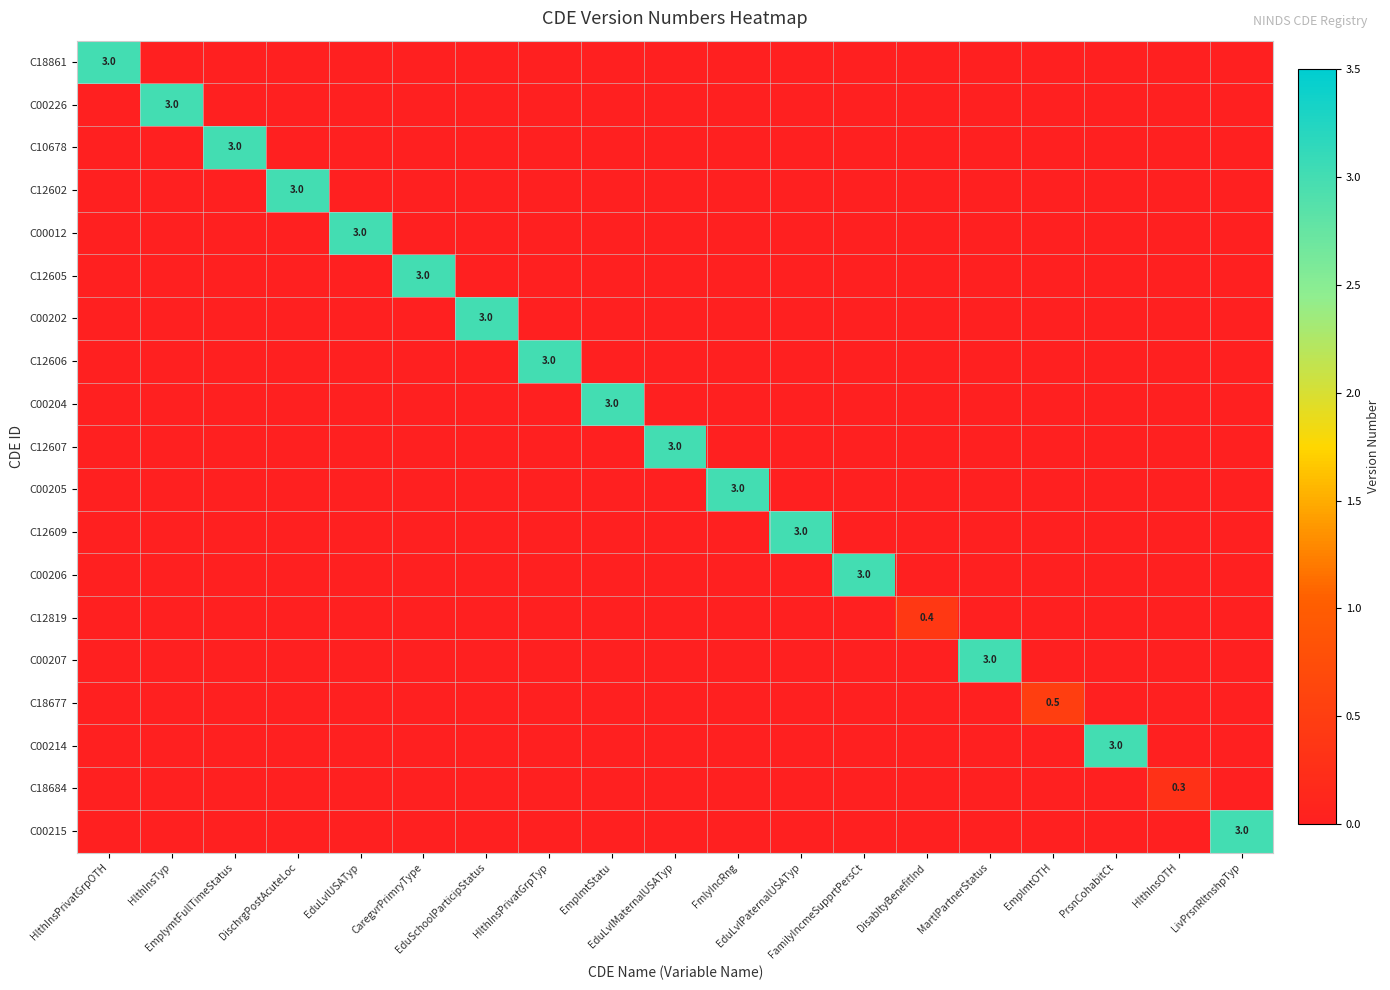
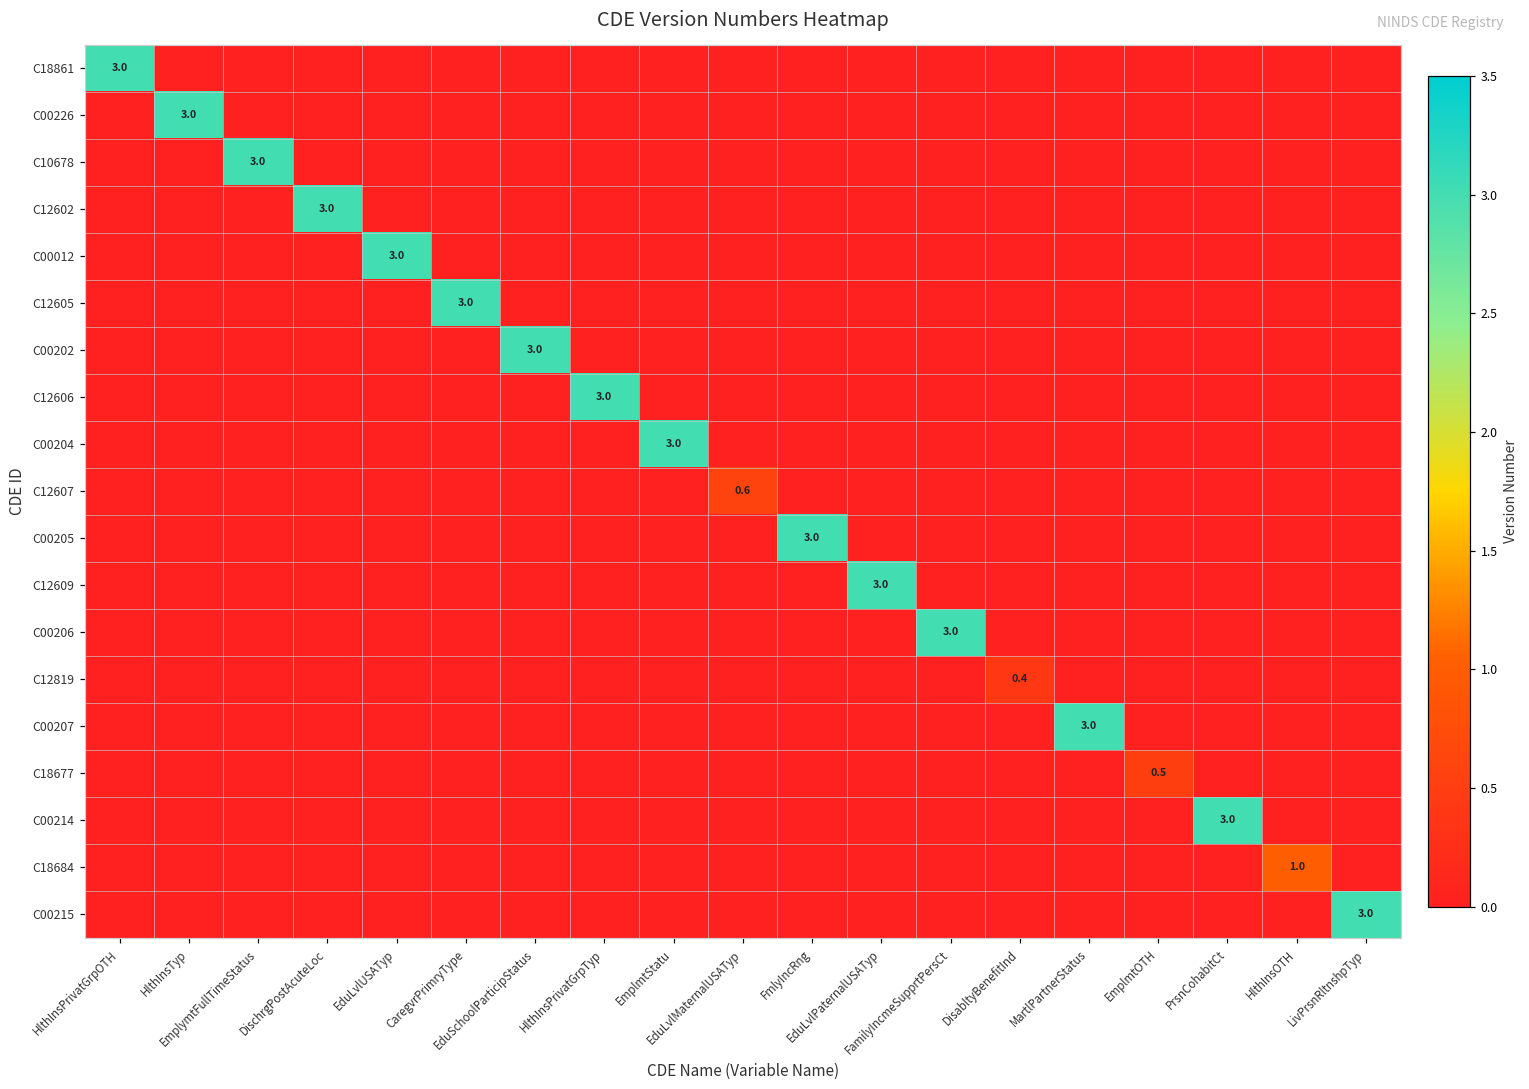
  {
    "C18861": {
      "HlthInsPrivatGrpOTH": 3.0
    },
    "C00226": {
      "HlthInsTyp": 3.0
    },
    "C10678": {
      "EmplymtFullTimeStatus": 3.0
    },
    "C12602": {
      "DischrgPostAcuteLoc": 3.0
    },
    "C00012": {
      "EduLvlUSATyp": 3.0
    },
    "C12605": {
      "CaregvrPrimryType": 3.0
    },
    "C00202": {
      "EduSchoolParticipStatus": 3.0
    },
    "C12606": {
      "HlthInsPrivatGrpTyp": 3.0
    },
    "C00204": {
      "EmplmtStatu": 3.0
    },
    "C12607": {
-     "EduLvlMaternalUSATyp": 3.0
+     "EduLvlMaternalUSATyp": 0.6
    },
    "C00205": {
      "FmlyIncRng": 3.0
    },
    "C12609": {
      "EduLvlPaternalUSATyp": 3.0
    },
    "C00206": {
      "FamilyIncmeSupprtPersCt": 3.0
    },
    "C12819": {
      "DisabltyBenefitInd": 0.4
    },
    "C00207": {
      "MartlPartnerStatus": 3.0
    },
    "C18677": {
      "EmplmtOTH": 0.5
    },
    "C00214": {
      "PrsnCohabitCt": 3.0
    },
    "C18684": {
-     "HlthInsOTH": 0.3
+     "HlthInsOTH": 1.0
    },
    "C00215": {
      "LivPrsnRltnshpTyp": 3.0
    }
  }
